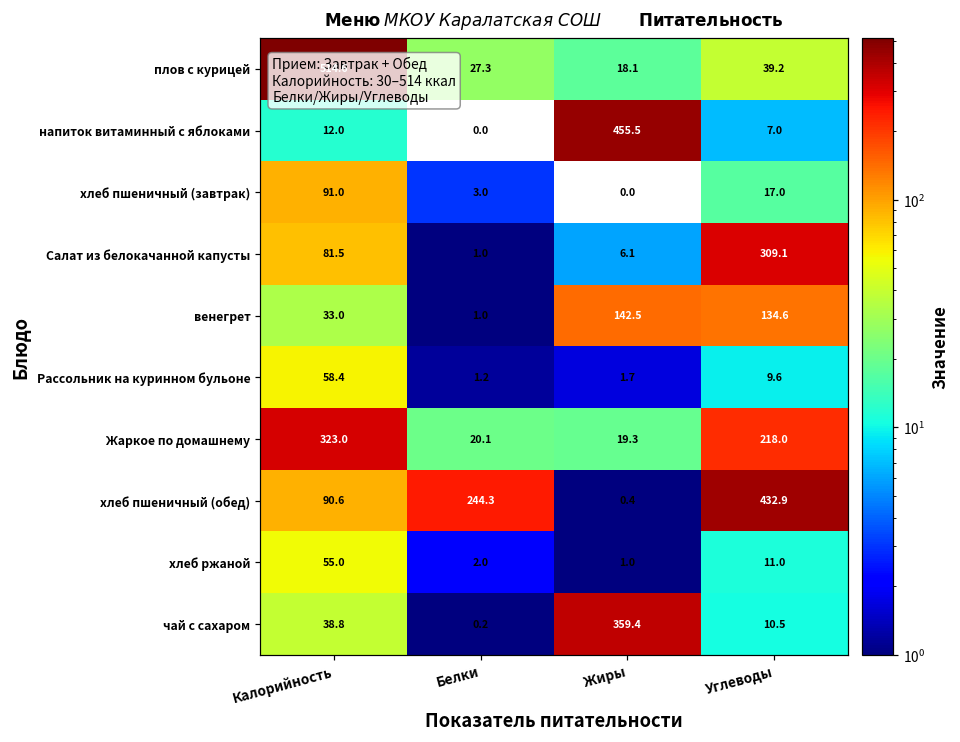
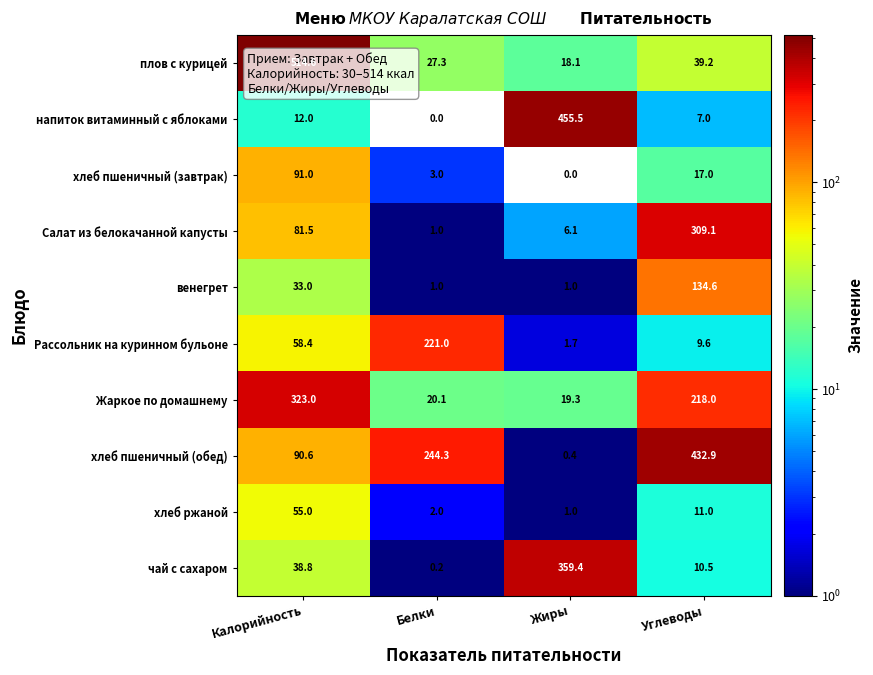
  {
    "плов с курицей": {
      "Белки": 27.3,
      "Жиры": 18.1,
      "Углеводы": 39.2
    },
    "напиток витаминный с яблоками": {
      "Калорийность": 12.0,
      "Белки": 0.0,
      "Жиры": 455.5,
      "Углеводы": 7.0
    },
    "хлеб пшеничный (завтрак)": {
      "Калорийность": 91.0,
      "Белки": 3.0,
      "Жиры": 0.0,
      "Углеводы": 17.0
    },
    "Салат из белокачанной капусты": {
      "Калорийность": 81.5,
      "Белки": 1.0,
      "Жиры": 6.1,
      "Углеводы": 309.1
    },
    "венегрет": {
      "Калорийность": 33.0,
      "Белки": 1.0,
-     "Жиры": 142.5,
+     "Жиры": 1.0,
      "Углеводы": 134.6
    },
    "Рассольник на куринном бульоне": {
      "Калорийность": 58.4,
-     "Белки": 1.2,
+     "Белки": 221.0,
      "Жиры": 1.7,
      "Углеводы": 9.6
    },
    "Жаркое по домашнему": {
      "Калорийность": 323.0,
      "Белки": 20.1,
      "Жиры": 19.3,
      "Углеводы": 218.0
    },
    "хлеб пшеничный (обед)": {
      "Калорийность": 90.6,
      "Белки": 244.3,
      "Жиры": 0.4,
      "Углеводы": 432.9
    },
    "хлеб ржаной": {
      "Калорийность": 55.0,
      "Белки": 2.0,
      "Жиры": 1.0,
      "Углеводы": 11.0
    },
    "чай с сахаром": {
      "Калорийность": 38.8,
      "Белки": 0.2,
      "Жиры": 359.4,
      "Углеводы": 10.5
    }
  }
